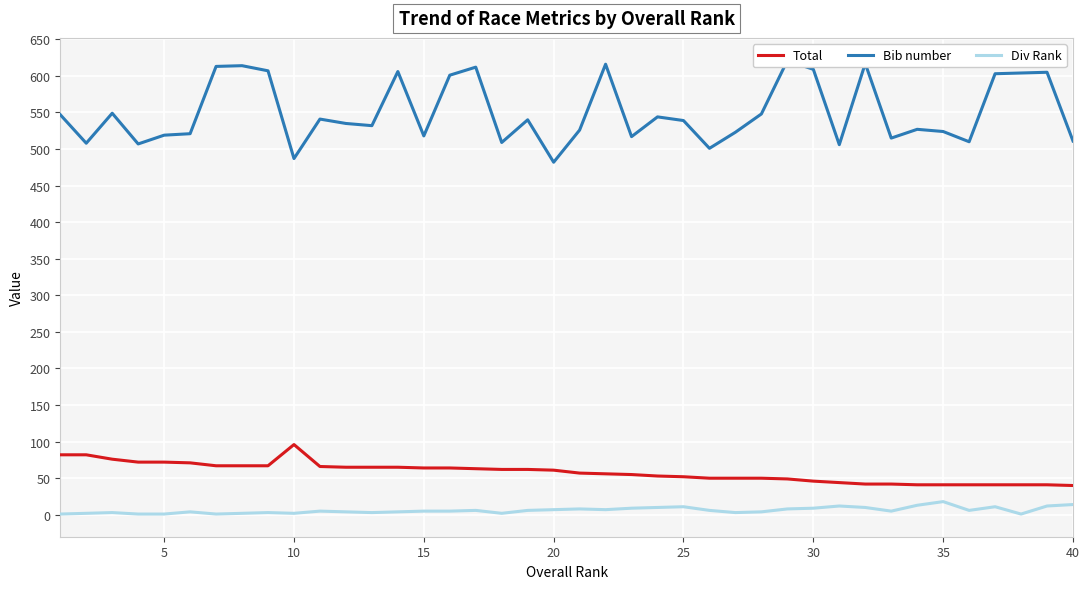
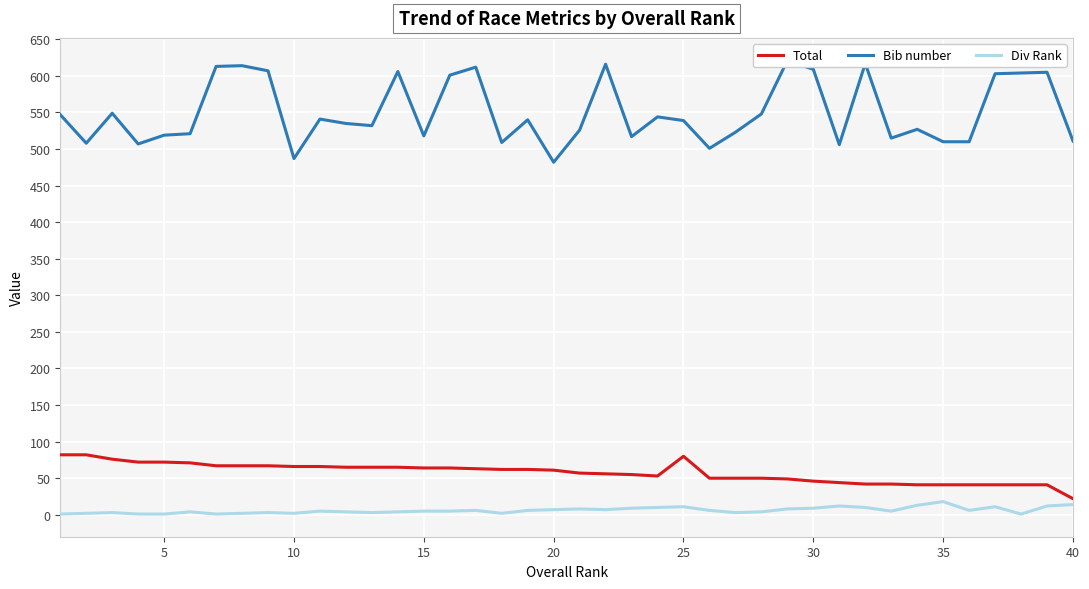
  {
    "Total": {
      "5": 70,
-     "10": 100,
+     "10": 70,
      "15": 60,
      "20": 60,
-     "25": 50,
+     "25": 80,
      "30": 50,
      "35": 40,
-     "40": 40
+     "40": 20
    },
    "Bib number": {
      "5": 520,
      "10": 490,
      "15": 520,
      "20": 480,
      "25": 540,
      "30": 610,
-     "35": 520,
+     "35": 510,
      "40": 510
    },
    "Div Rank": {
      "5": 0,
      "10": 0,
      "15": 10,
      "20": 10,
      "25": 10,
      "30": 10,
      "35": 20,
      "40": 10
    }
  }
